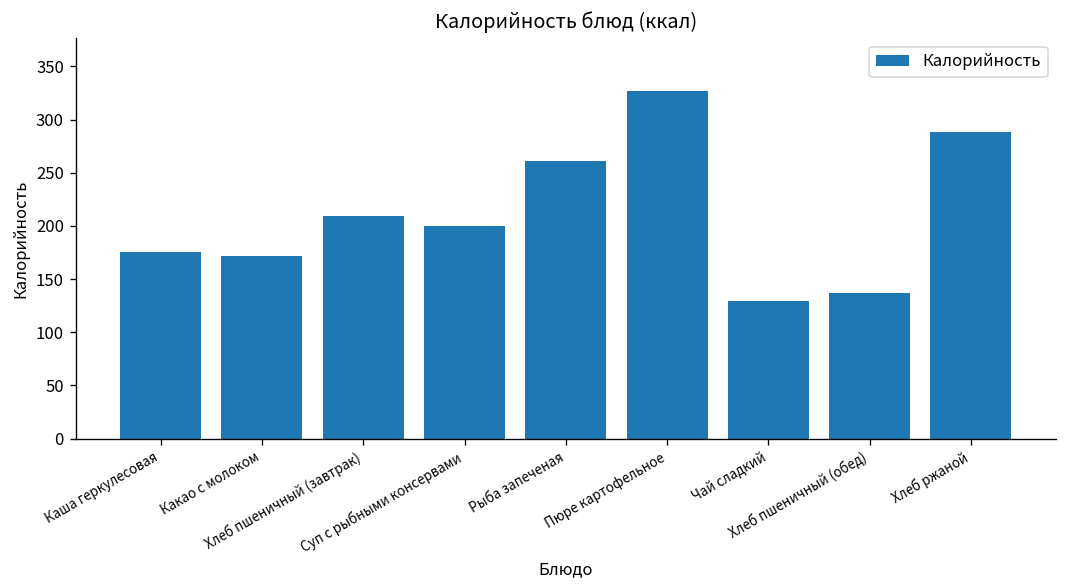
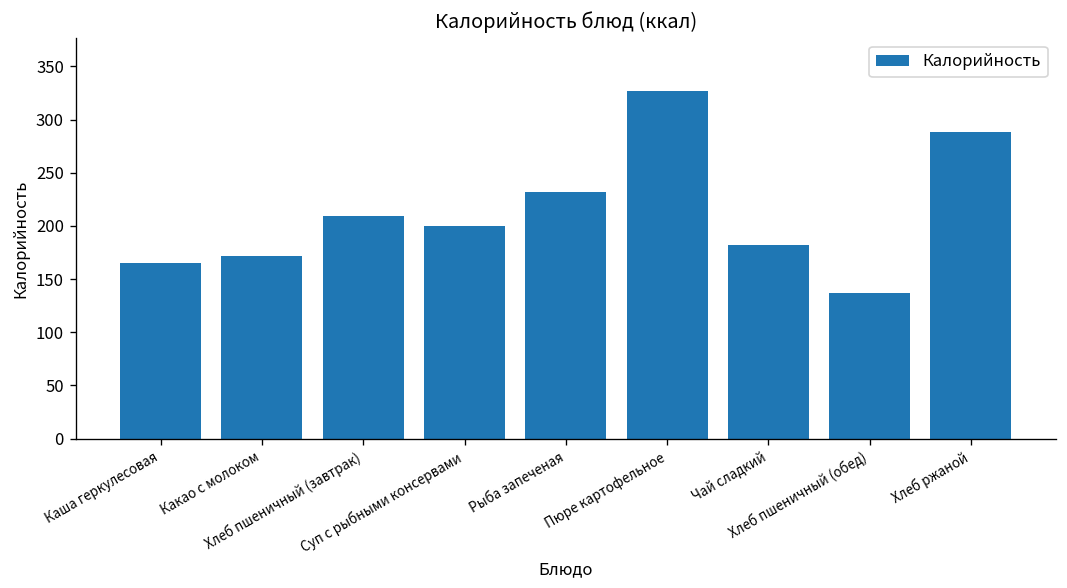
  {
-   "Каша геркулесовая": 180,
+   "Каша геркулесовая": 170,
    "Какао с молоком": 170,
    "Хлеб пшеничный (завтрак)": 210,
    "Суп с рыбными консервами": 200,
-   "Рыба запеченая": 260,
+   "Рыба запеченая": 230,
    "Пюре картофельное": 330,
-   "Чай сладкий": 130,
+   "Чай сладкий": 180,
    "Хлеб пшеничный (обед)": 140,
    "Хлеб ржаной": 290
  }
